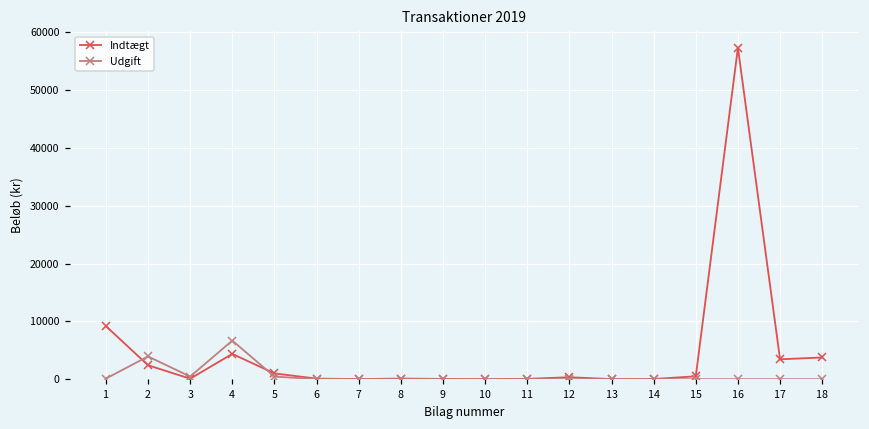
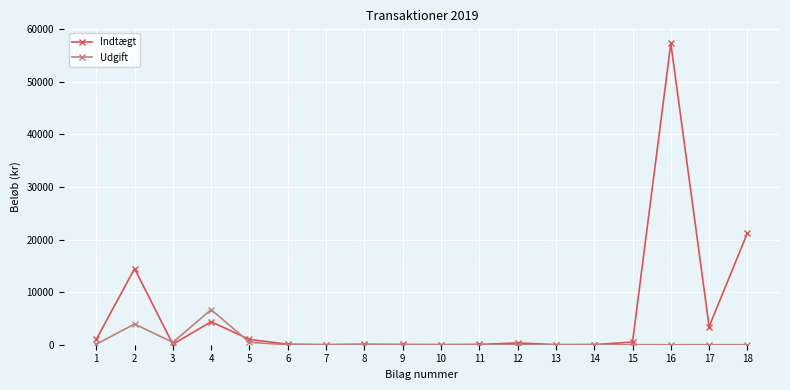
  {
    "Indtægt": {
-     "1": 9000,
-     "2": 2000,
+     "1": 1000,
+     "2": 14000,
      "4": 4000,
      "5": 1000,
      "15": 1000,
      "16": 57000,
      "17": 3000,
-     "18": 4000
+     "18": 21000
    },
    "Udgift": {
      "1": 0,
      "2": 4000,
      "4": 7000,
      "5": 0,
      "15": 0,
      "16": 0,
      "17": 0,
      "18": 0
    }
  }
